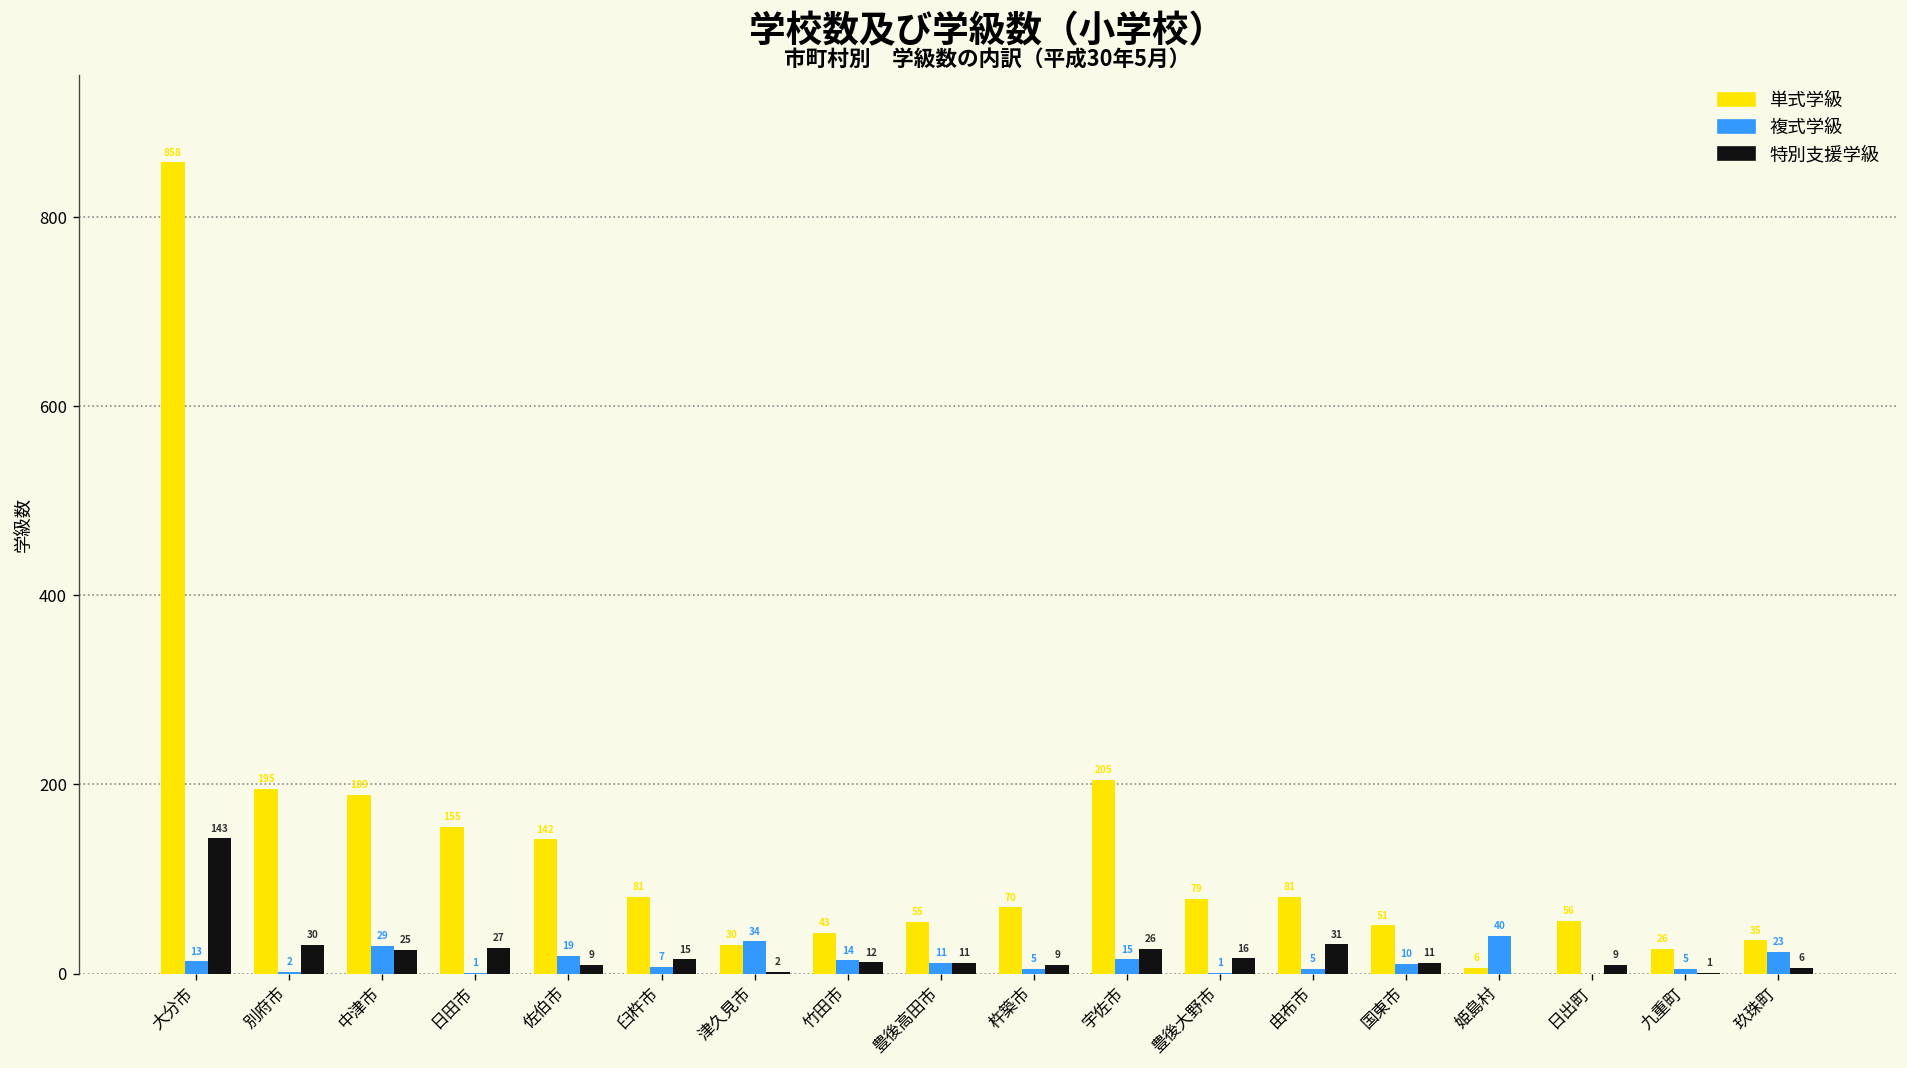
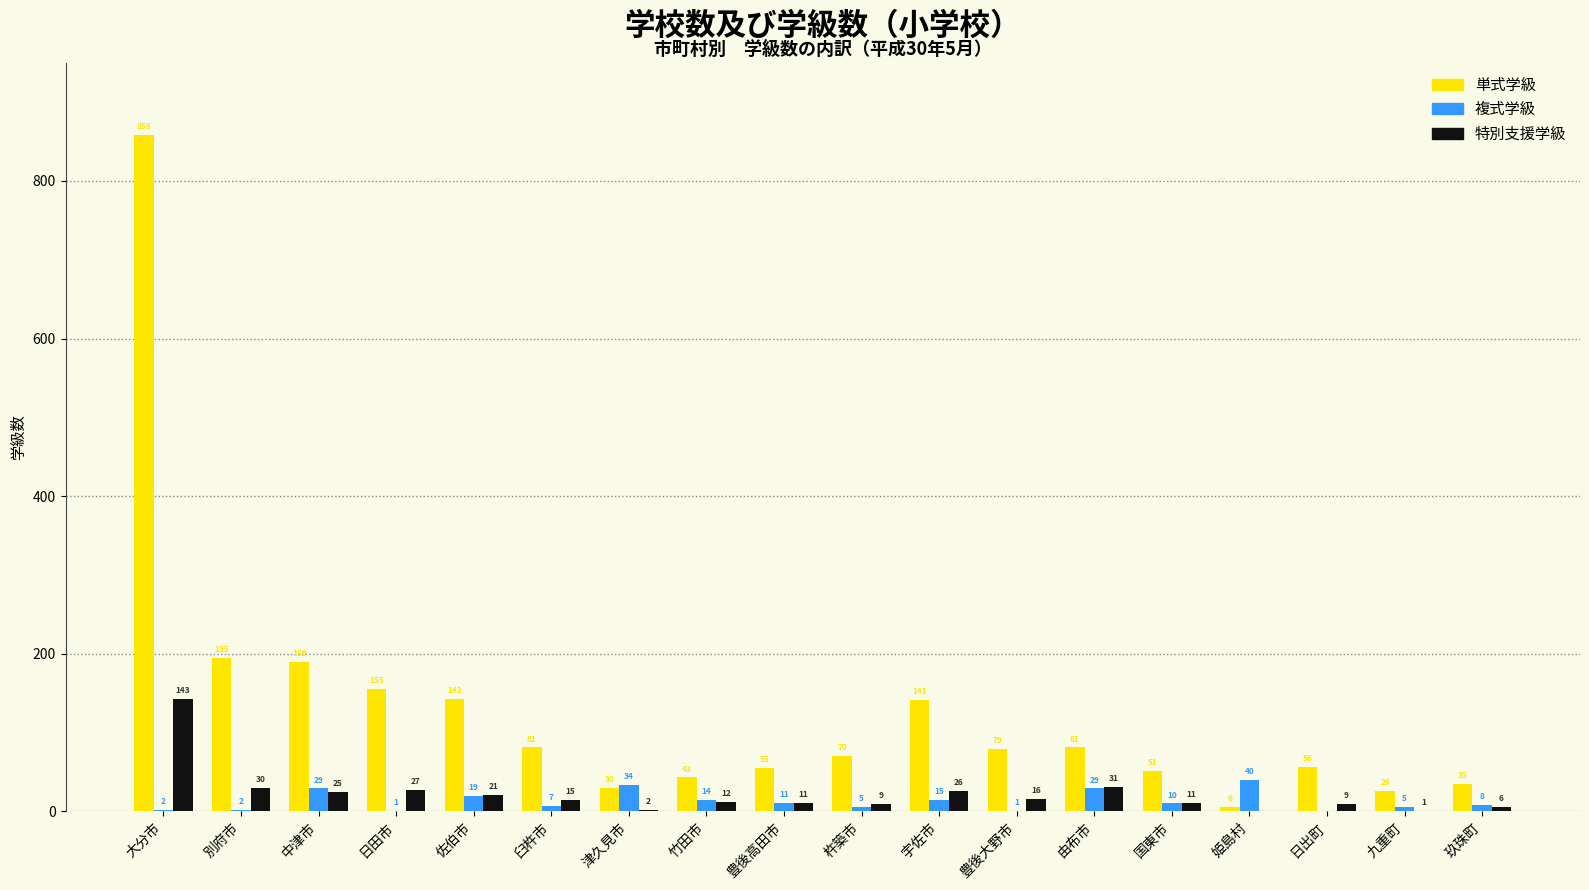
  {
    "単式学級": {
      "大分市": 858,
      "別府市": 195,
      "中津市": 189,
      "日田市": 155,
      "佐伯市": 142,
      "臼杵市": 81,
      "津久見市": 30,
      "竹田市": 43,
      "豊後高田市": 55,
      "杵築市": 70,
-     "宇佐市": 205,
+     "宇佐市": 141,
      "豊後大野市": 79,
      "由布市": 81,
      "国東市": 51,
      "姫島村": 6,
      "日出町": 56,
      "九重町": 26,
      "玖珠町": 35
    },
    "複式学級": {
-     "大分市": 13,
+     "大分市": 2,
      "別府市": 2,
      "中津市": 29,
      "日田市": 1,
      "佐伯市": 19,
      "臼杵市": 7,
      "津久見市": 34,
      "竹田市": 14,
      "豊後高田市": 11,
      "杵築市": 5,
      "宇佐市": 15,
      "豊後大野市": 1,
-     "由布市": 5,
+     "由布市": 29,
      "国東市": 10,
      "姫島村": 40,
      "九重町": 5,
-     "玖珠町": 23
+     "玖珠町": 8
    },
    "特別支援学級": {
      "大分市": 143,
      "別府市": 30,
      "中津市": 25,
      "日田市": 27,
-     "佐伯市": 9,
+     "佐伯市": 21,
      "臼杵市": 15,
      "津久見市": 2,
      "竹田市": 12,
      "豊後高田市": 11,
      "杵築市": 9,
      "宇佐市": 26,
      "豊後大野市": 16,
      "由布市": 31,
      "国東市": 11,
      "日出町": 9,
      "九重町": 1,
      "玖珠町": 6
    }
  }
